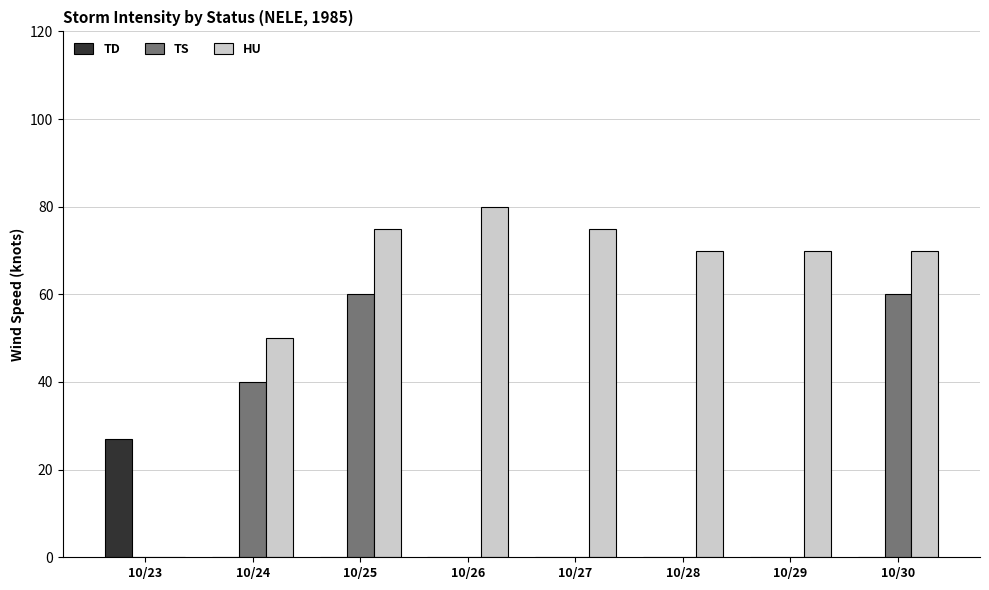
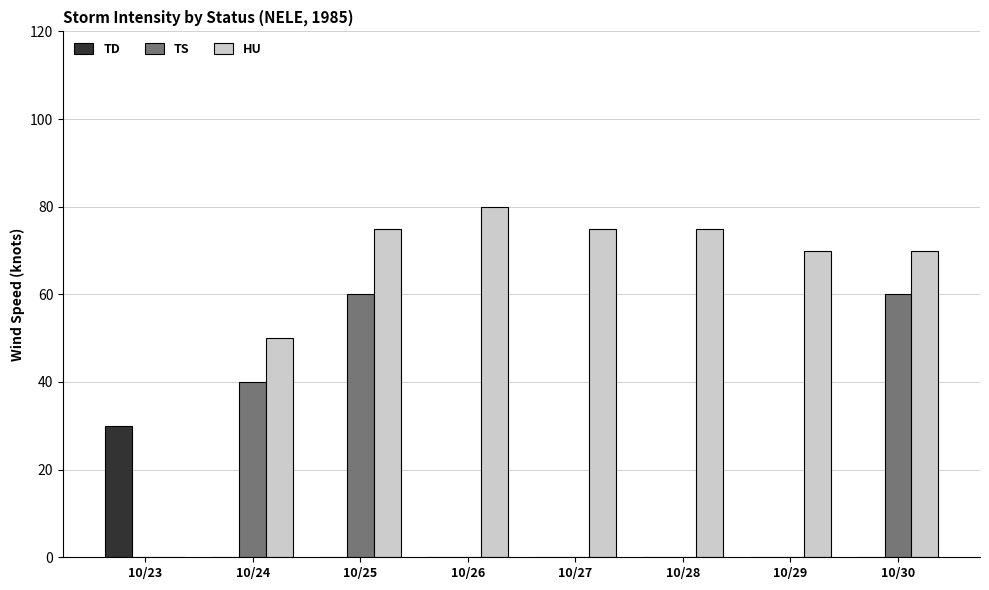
  {
    "TD": {
-     "10/23": 27,
+     "10/23": 30,
      "10/24": 0,
      "10/25": 0,
      "10/26": 0,
      "10/27": 0,
      "10/28": 0,
      "10/29": 0,
      "10/30": 0
    },
    "TS": {
      "10/23": 0,
      "10/24": 40,
      "10/25": 60,
      "10/26": 0,
      "10/27": 0,
      "10/28": 0,
      "10/29": 0,
      "10/30": 60
    },
    "HU": {
      "10/23": 0,
      "10/24": 50,
      "10/25": 75,
      "10/26": 80,
      "10/27": 75,
-     "10/28": 70,
+     "10/28": 75,
      "10/29": 70,
      "10/30": 70
    }
  }
